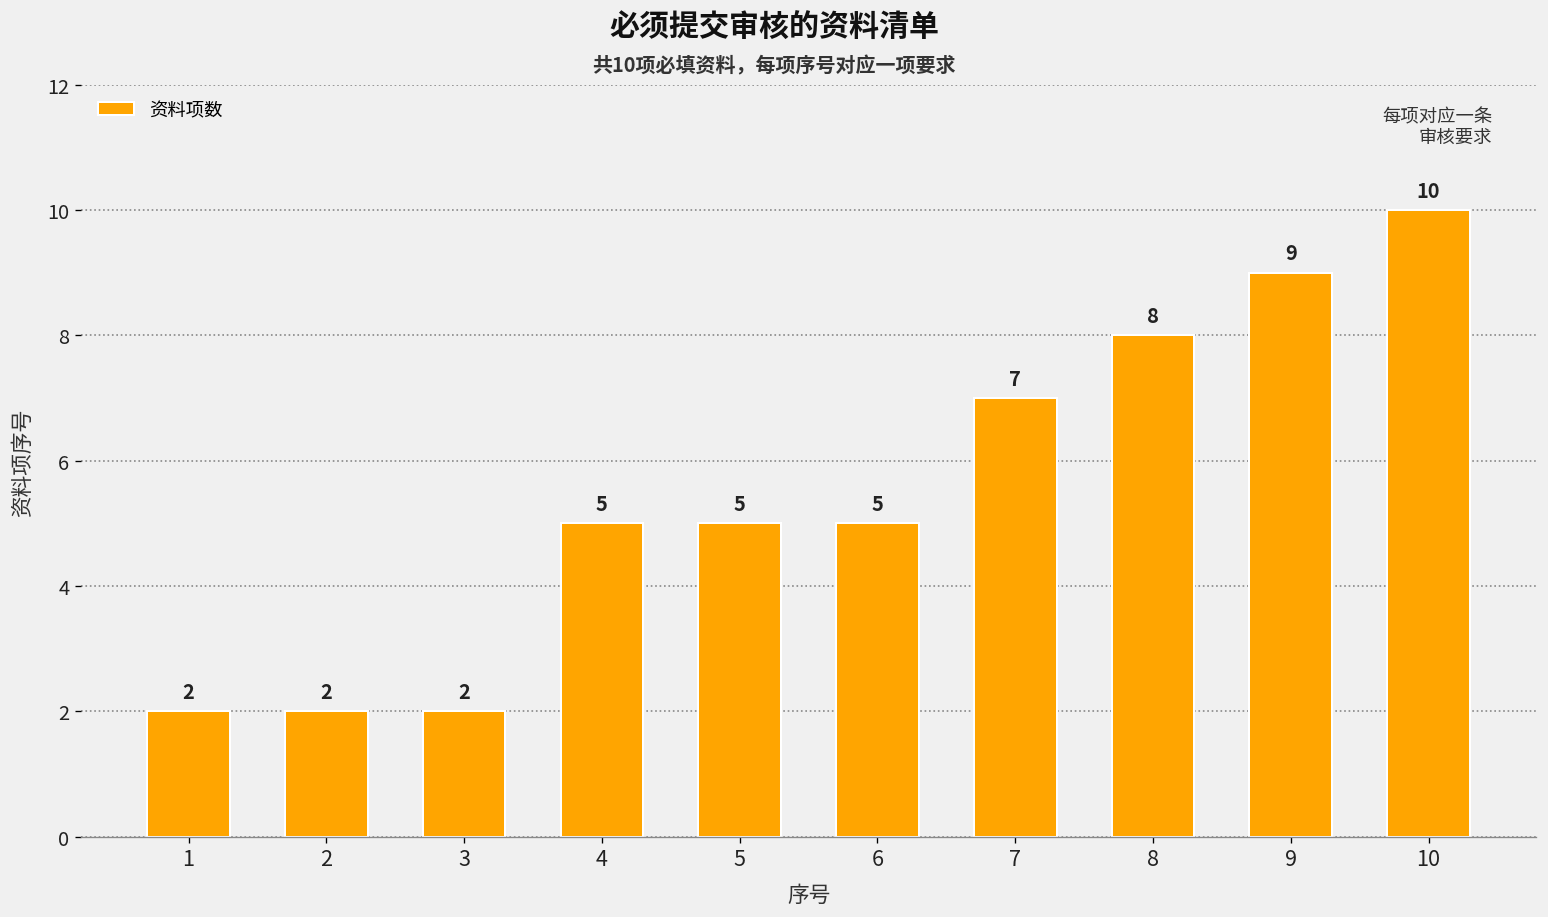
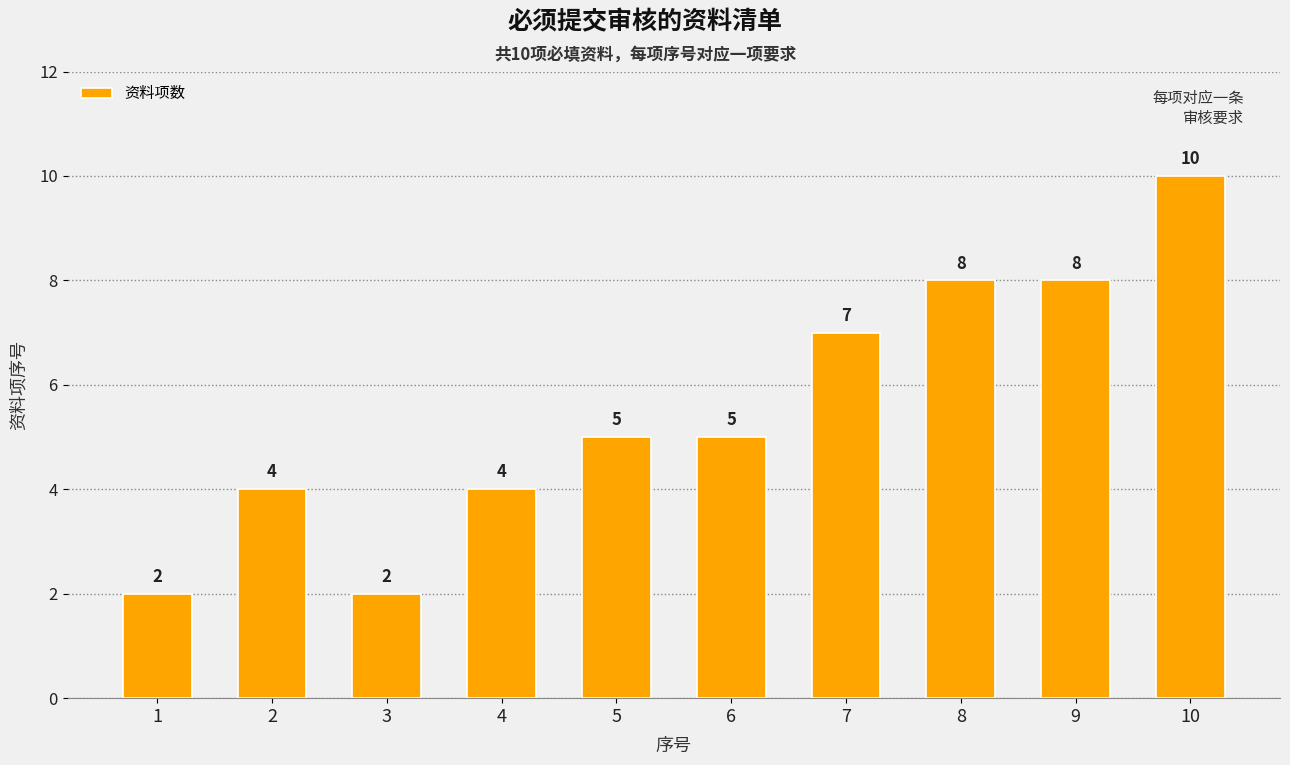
  {
    "1": 2,
-   "2": 2,
+   "2": 4,
    "3": 2,
-   "4": 5,
+   "4": 4,
    "5": 5,
    "6": 5,
    "7": 7,
    "8": 8,
-   "9": 9,
+   "9": 8,
    "10": 10
  }
